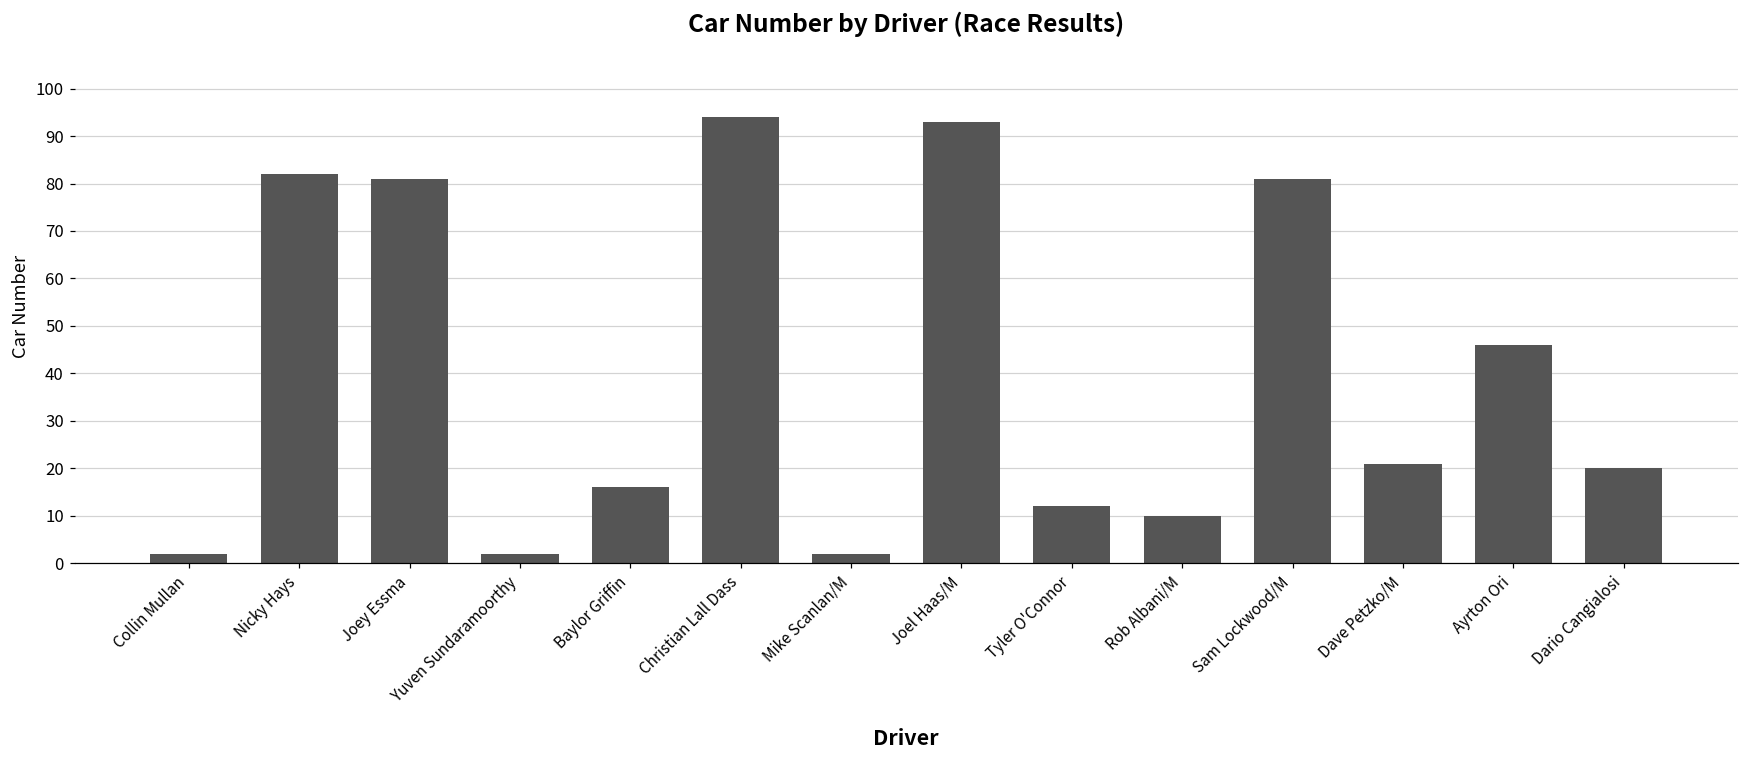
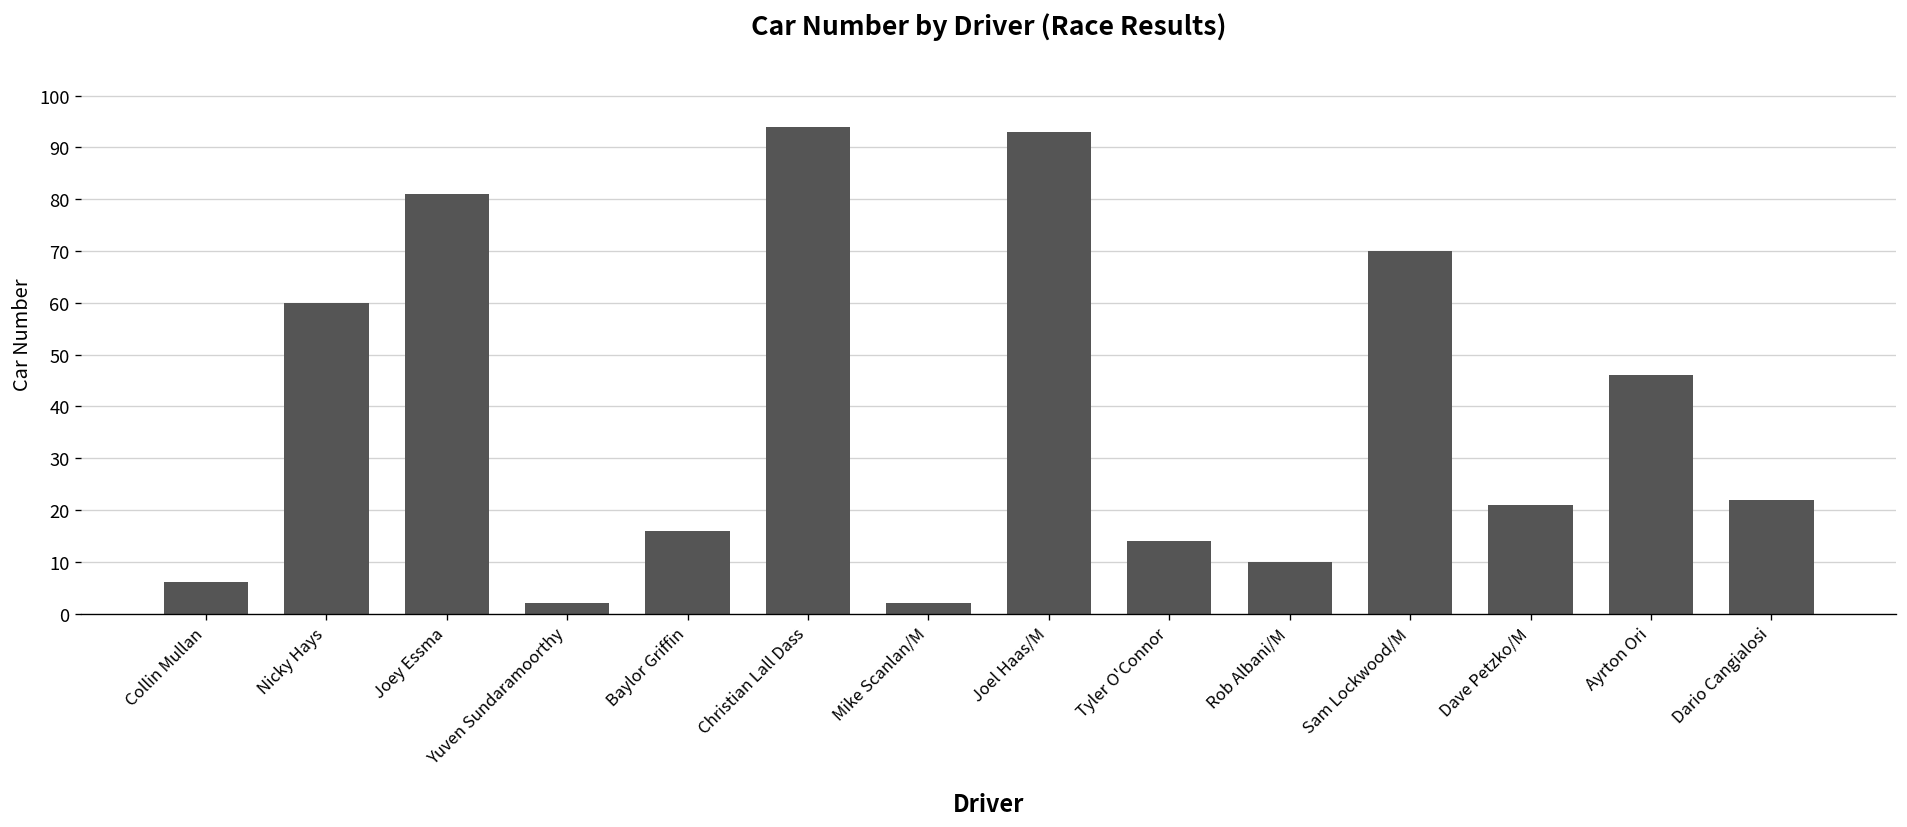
  {
-   "Collin Mullan": 2,
-   "Nicky Hays": 82,
+   "Collin Mullan": 6,
+   "Nicky Hays": 60,
    "Joey Essma": 81,
    "Yuven Sundaramoorthy": 2,
    "Baylor Griffin": 16,
    "Christian Lall Dass": 94,
    "Mike Scanlan/M": 2,
    "Joel Haas/M": 93,
-   "Tyler O'Connor": 12,
+   "Tyler O'Connor": 14,
    "Rob Albani/M": 10,
-   "Sam Lockwood/M": 81,
+   "Sam Lockwood/M": 70,
    "Dave Petzko/M": 21,
    "Ayrton Ori": 46,
-   "Dario Cangialosi": 20
+   "Dario Cangialosi": 22
  }
